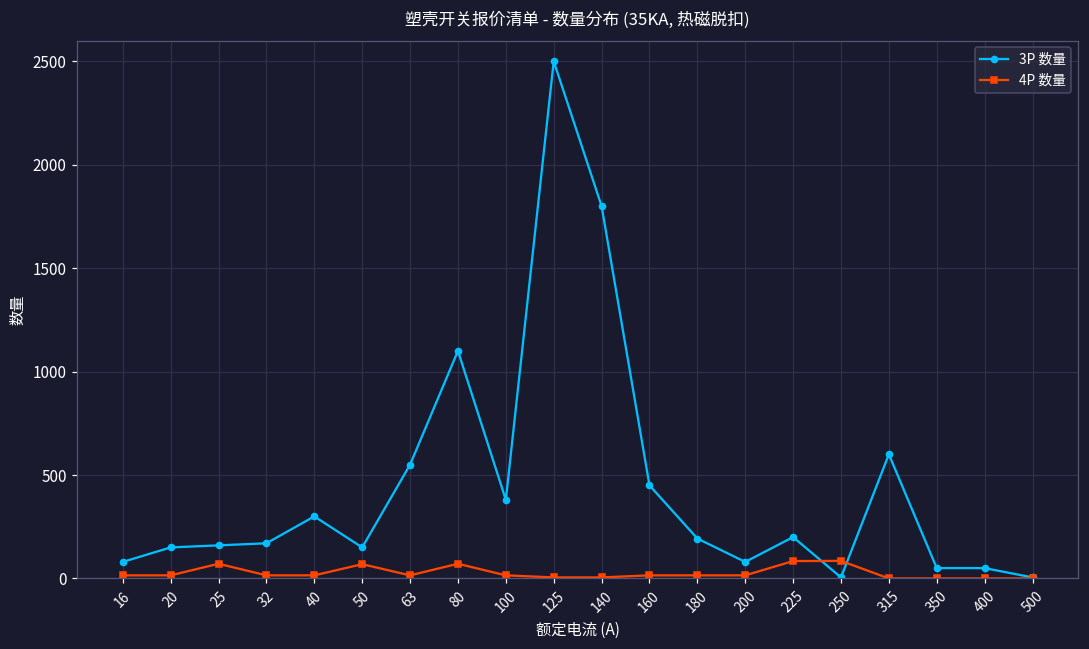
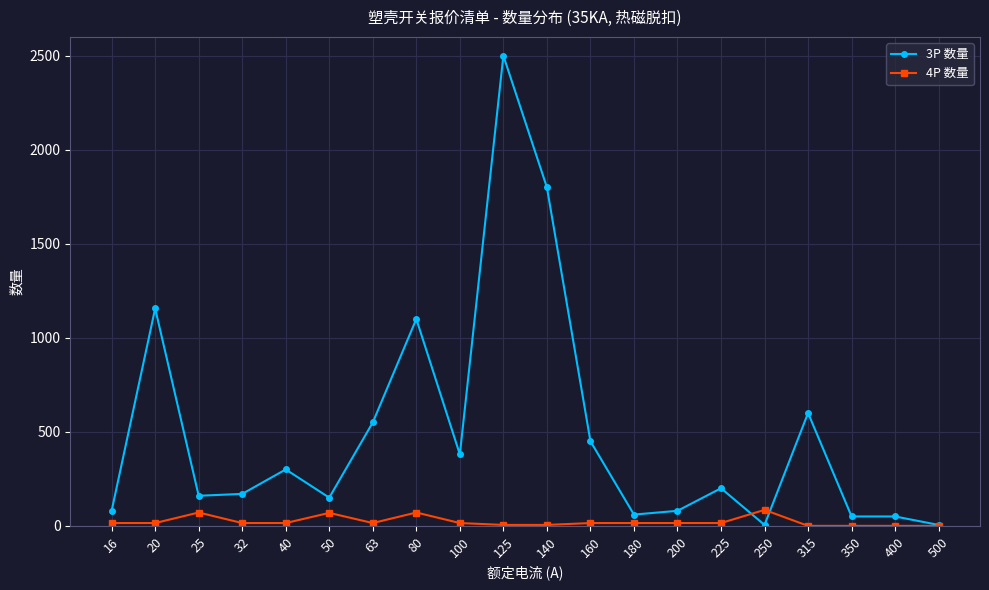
  {
    "3P 数量": {
      "16": 80,
-     "20": 150,
+     "20": 1160,
      "25": 160,
      "32": 170,
      "40": 300,
      "50": 150,
      "63": 550,
      "80": 1100,
      "100": 380,
      "125": 2500,
      "140": 1800,
      "160": 450,
-     "180": 190,
+     "180": 60,
      "200": 80,
      "225": 200,
      "250": 10,
      "315": 600,
      "350": 50,
      "400": 50
    },
    "4P 数量": {
      "16": 20,
      "20": 20,
      "25": 70,
      "32": 20,
      "40": 20,
      "50": 70,
      "63": 20,
      "80": 70,
      "100": 20,
      "125": 10,
      "140": 10,
      "160": 20,
      "180": 20,
      "200": 20,
-     "225": 80,
+     "225": 20,
      "250": 90,
      "315": 0,
      "350": 0,
      "400": 0
    }
  }
